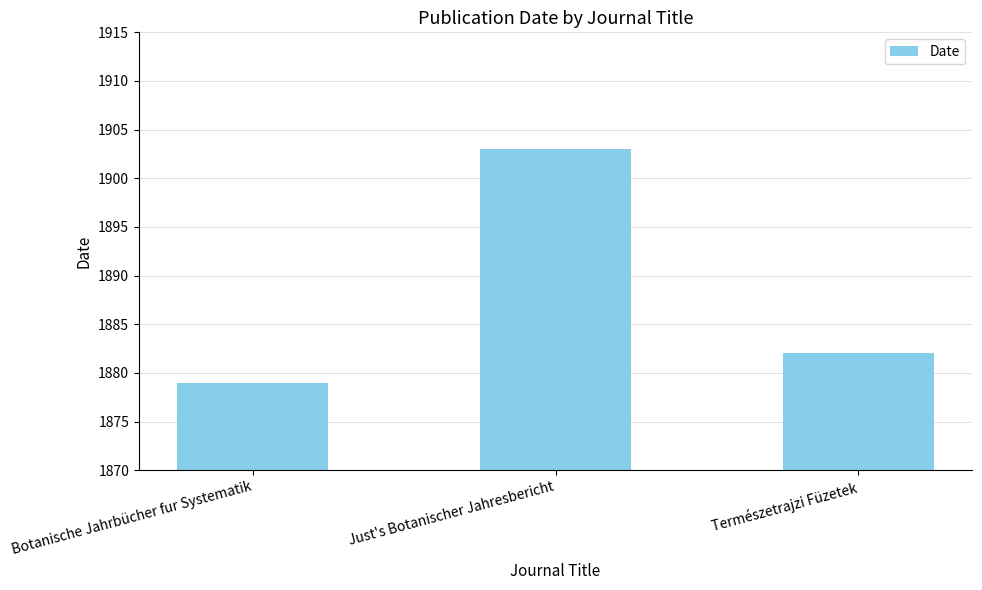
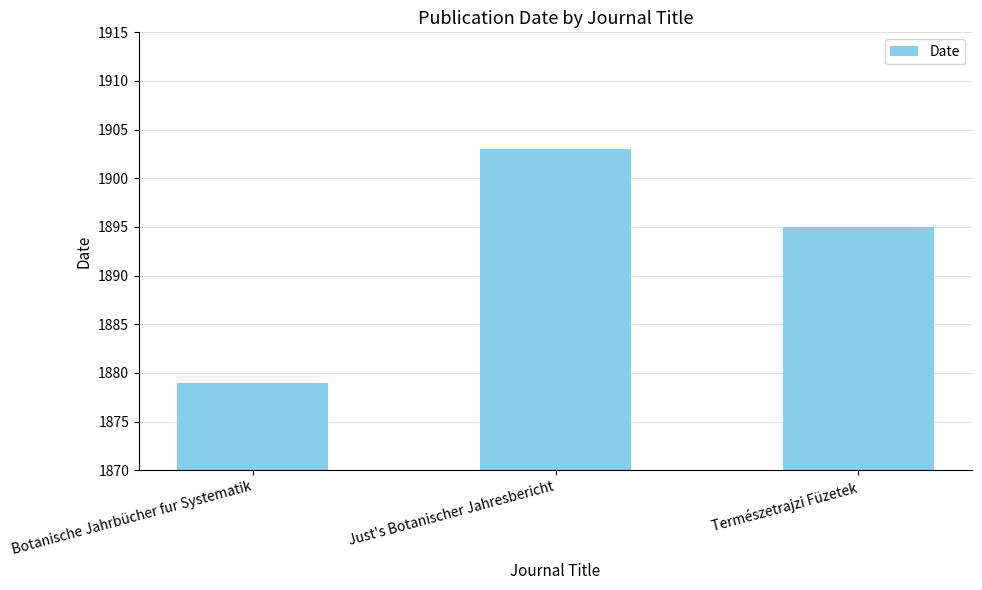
  {
    "Botanische Jahrbücher fur Systematik": 1879,
    "Just's Botanischer Jahresbericht": 1903,
-   "Természetrajzi Füzetek": 1882
+   "Természetrajzi Füzetek": 1895
  }
